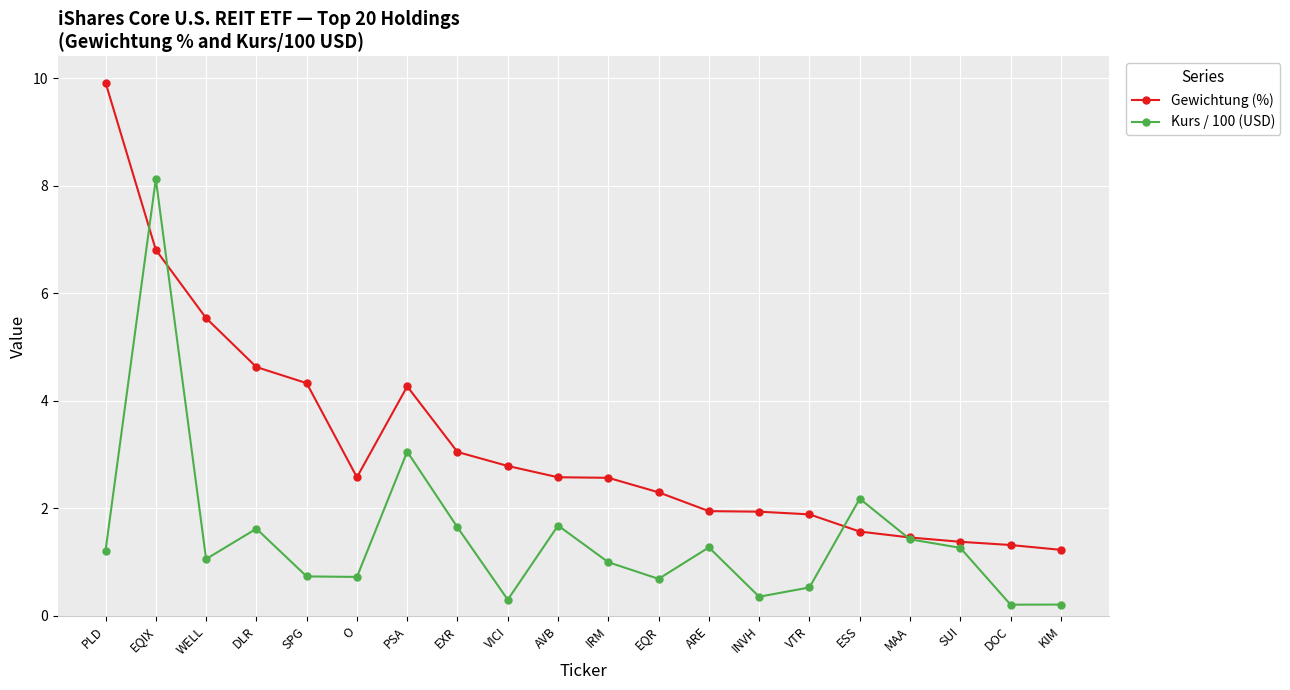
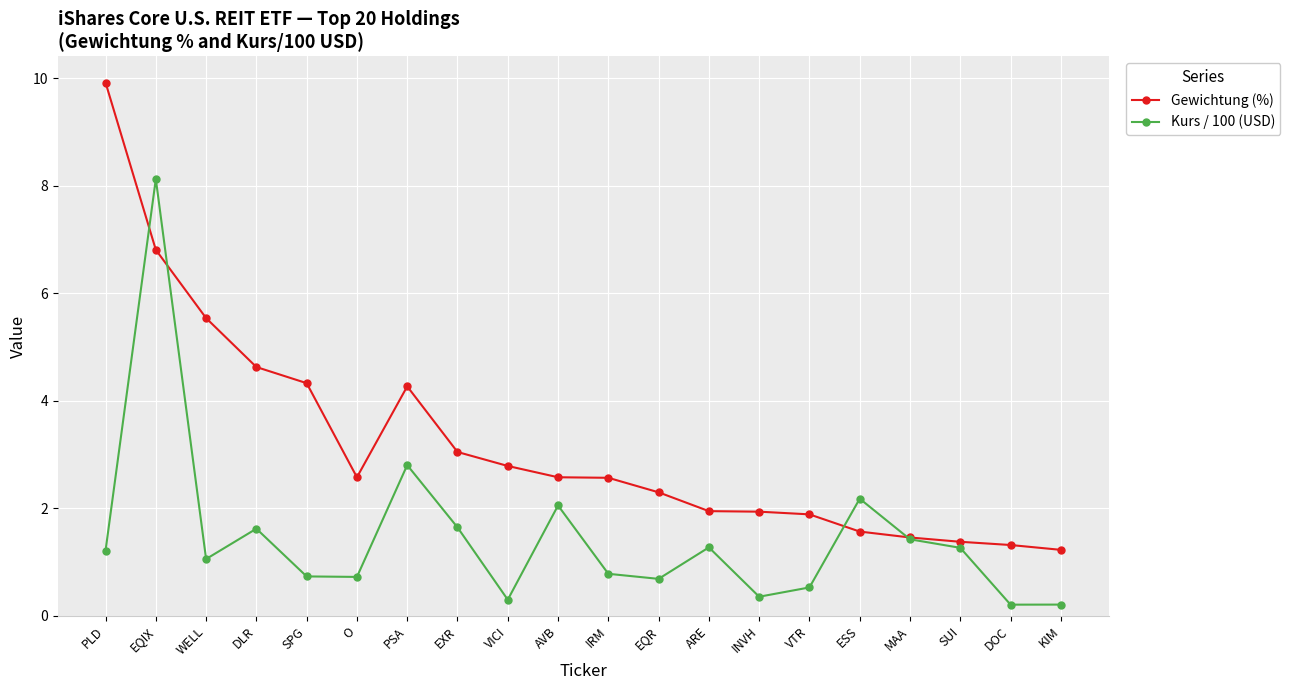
  {
    "Gewichtung (%)": {
      "PLD": 9.9,
      "EQIX": 6.8,
      "WELL": 5.5,
      "DLR": 4.6,
      "SPG": 4.3,
      "O": 2.6,
      "PSA": 4.3,
      "EXR": 3.1,
      "VICI": 2.8,
      "AVB": 2.6,
      "IRM": 2.6,
      "EQR": 2.3,
      "ARE": 2.0,
      "INVH": 1.9,
      "VTR": 1.9,
      "ESS": 1.6,
      "SUI": 1.4,
      "DOC": 1.3,
      "KIM": 1.2
    },
    "Kurs / 100 (USD)": {
      "PLD": 1.2,
      "EQIX": 8.1,
      "WELL": 1.1,
      "DLR": 1.6,
      "SPG": 0.7,
      "O": 0.7,
-     "PSA": 3.1,
+     "PSA": 2.8,
      "EXR": 1.6,
      "VICI": 0.3,
-     "AVB": 1.7,
-     "IRM": 1.0,
+     "AVB": 2.1,
+     "IRM": 0.8,
      "EQR": 0.7,
      "ARE": 1.3,
      "INVH": 0.4,
      "VTR": 0.5,
      "ESS": 2.2,
      "SUI": 1.3,
      "DOC": 0.2,
      "KIM": 0.2
    }
  }
